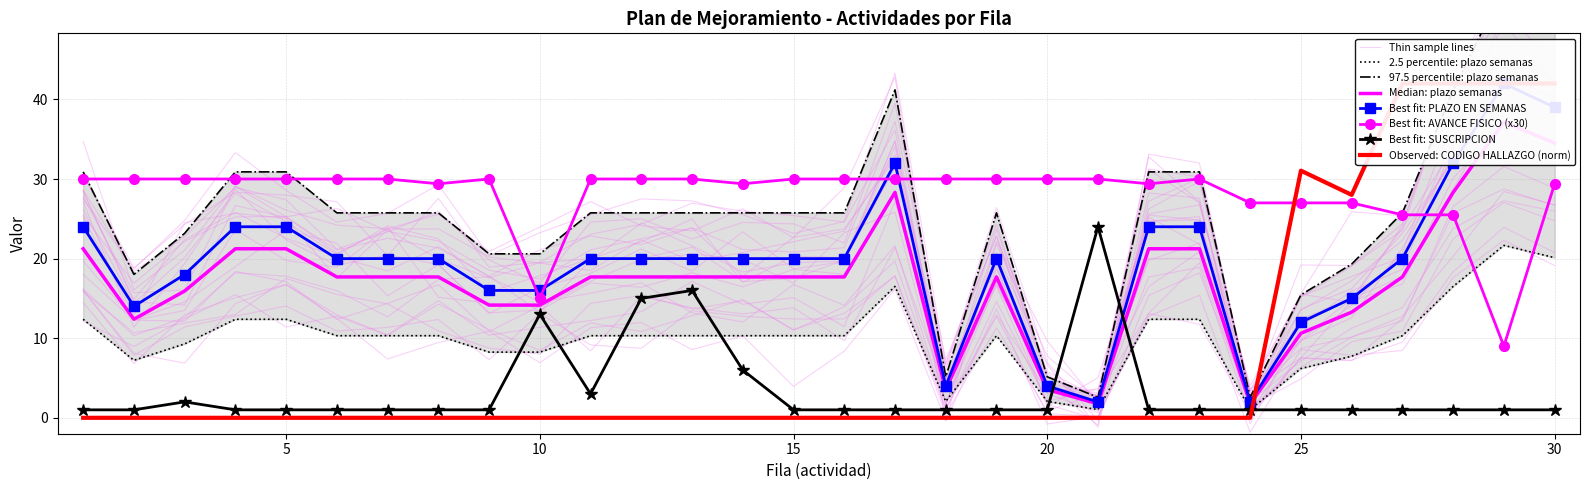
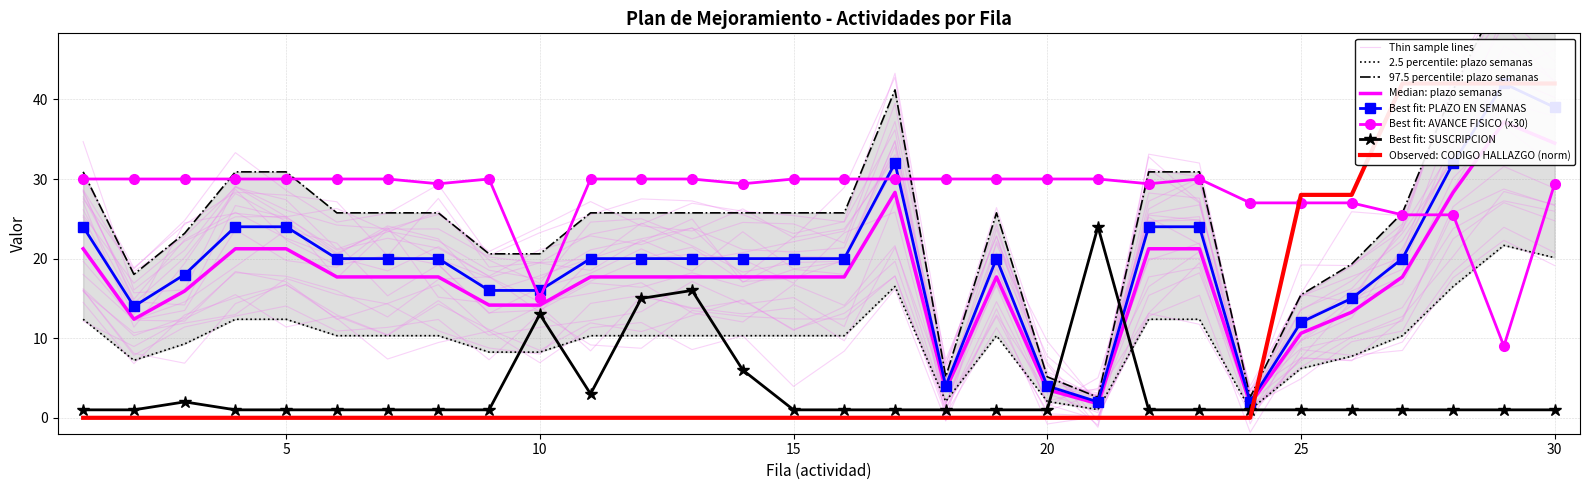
  {
    "Best fit: PLAZO EN SEMANAS": {
      "5": 24,
      "10": 16,
      "25": 12
    },
    "Observed: CODIGO HALLAZGO (norm)": {
      "5": 0,
      "10": 0,
      "15": 0,
      "20": 0,
-     "25": 31
+     "25": 28
    }
  }
